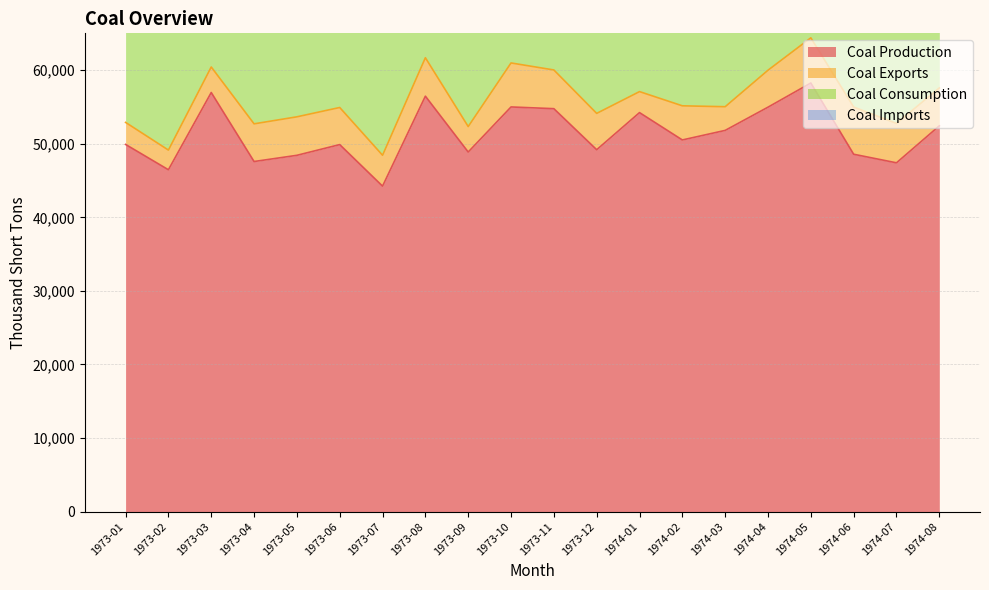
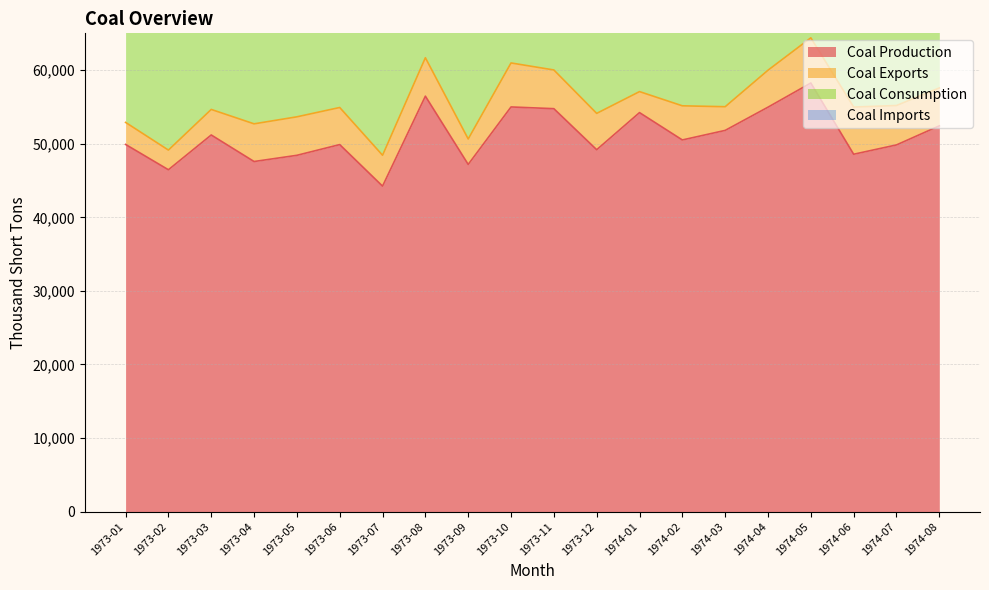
  {
    "Coal Production": {
      "1973-01": "50,000",
      "1973-02": "46,000",
-     "1973-03": "57,000",
+     "1973-03": "51,000",
      "1973-04": "48,000",
      "1973-05": "48,000",
      "1973-06": "50,000",
      "1973-07": "44,000",
      "1973-08": "56,000",
-     "1973-09": "49,000",
+     "1973-09": "47,000",
      "1973-10": "55,000",
      "1973-11": "55,000",
      "1973-12": "49,000",
      "1974-01": "54,000",
      "1974-02": "51,000",
      "1974-03": "52,000",
      "1974-04": "55,000",
      "1974-06": "49,000",
-     "1974-07": "47,000"
+     "1974-07": "50,000"
    },
    "Coal Exports": {
      "1973-01": "3,000",
      "1973-02": "3,000",
      "1973-03": "3,000",
      "1973-04": "5,000",
      "1973-05": "5,000",
      "1973-06": "5,000",
      "1973-07": "4,000",
      "1973-08": "5,000",
      "1973-09": "3,000",
      "1973-10": "6,000",
      "1973-11": "5,000",
      "1973-12": "5,000",
      "1974-01": "3,000",
      "1974-02": "5,000",
      "1974-03": "3,000",
      "1974-04": "5,000",
      "1974-05": "6,000"
    }
  }
